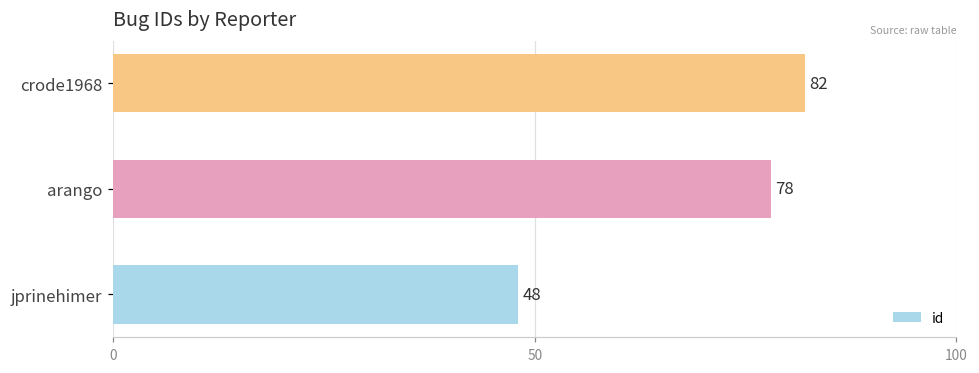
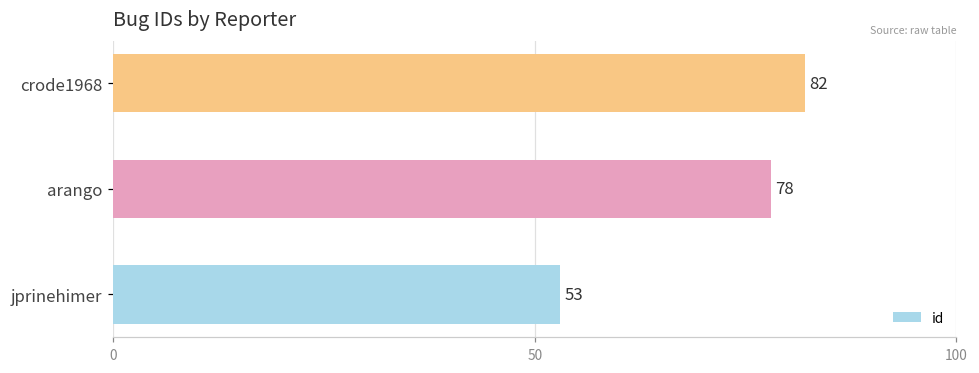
  {
    "crode1968": 82,
    "arango": 78,
-   "jprinehimer": 48
+   "jprinehimer": 53
  }
